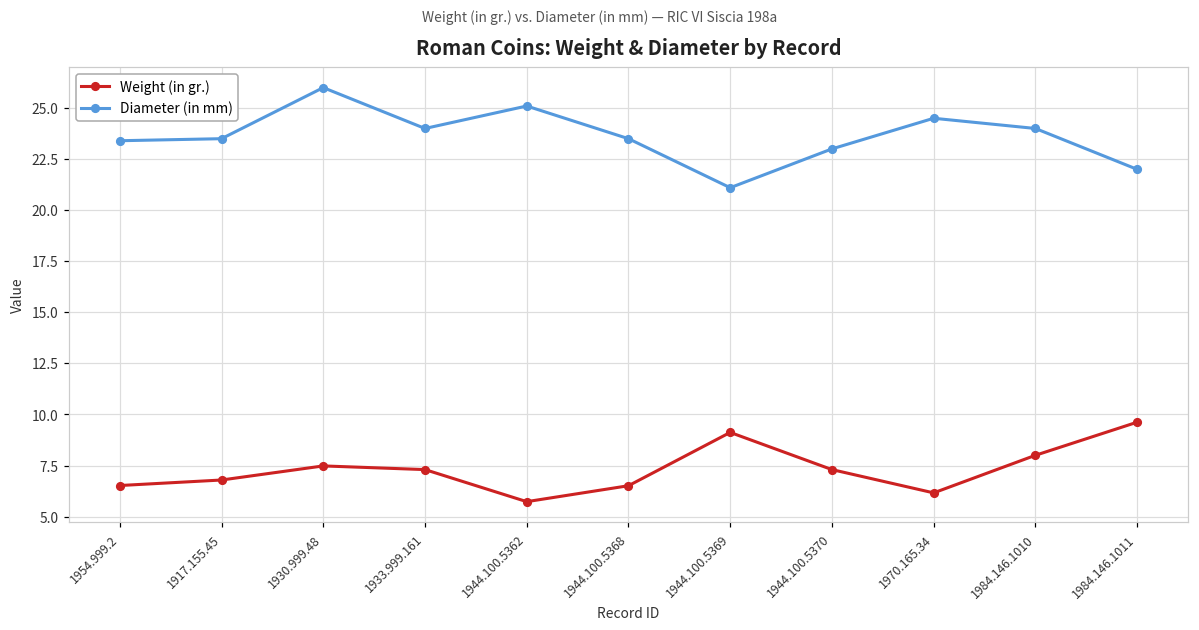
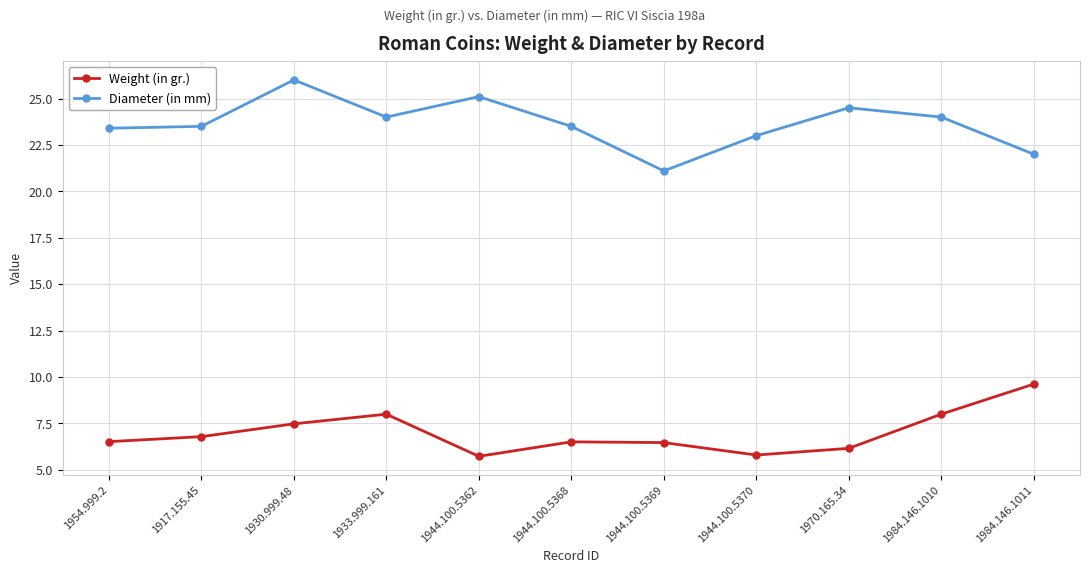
  {
    "Weight (in gr.)": {
      "1954.999.2": 6.5,
      "1917.155.45": 6.8,
      "1930.999.48": 7.5,
-     "1933.999.161": 7.3,
+     "1933.999.161": 8.0,
      "1944.100.5362": 5.7,
      "1944.100.5368": 6.5,
-     "1944.100.5369": 9.1,
-     "1944.100.5370": 7.3,
+     "1944.100.5369": 6.5,
+     "1944.100.5370": 5.8,
      "1970.165.34": 6.2,
      "1984.146.1010": 8.0,
      "1984.146.1011": 9.6
    },
    "Diameter (in mm)": {
      "1954.999.2": 23.4,
      "1917.155.45": 23.5,
      "1930.999.48": 26.0,
      "1933.999.161": 24.0,
      "1944.100.5362": 25.1,
      "1944.100.5368": 23.5,
      "1944.100.5369": 21.1,
      "1944.100.5370": 23.0,
      "1970.165.34": 24.5,
      "1984.146.1010": 24.0,
      "1984.146.1011": 22.0
    }
  }
